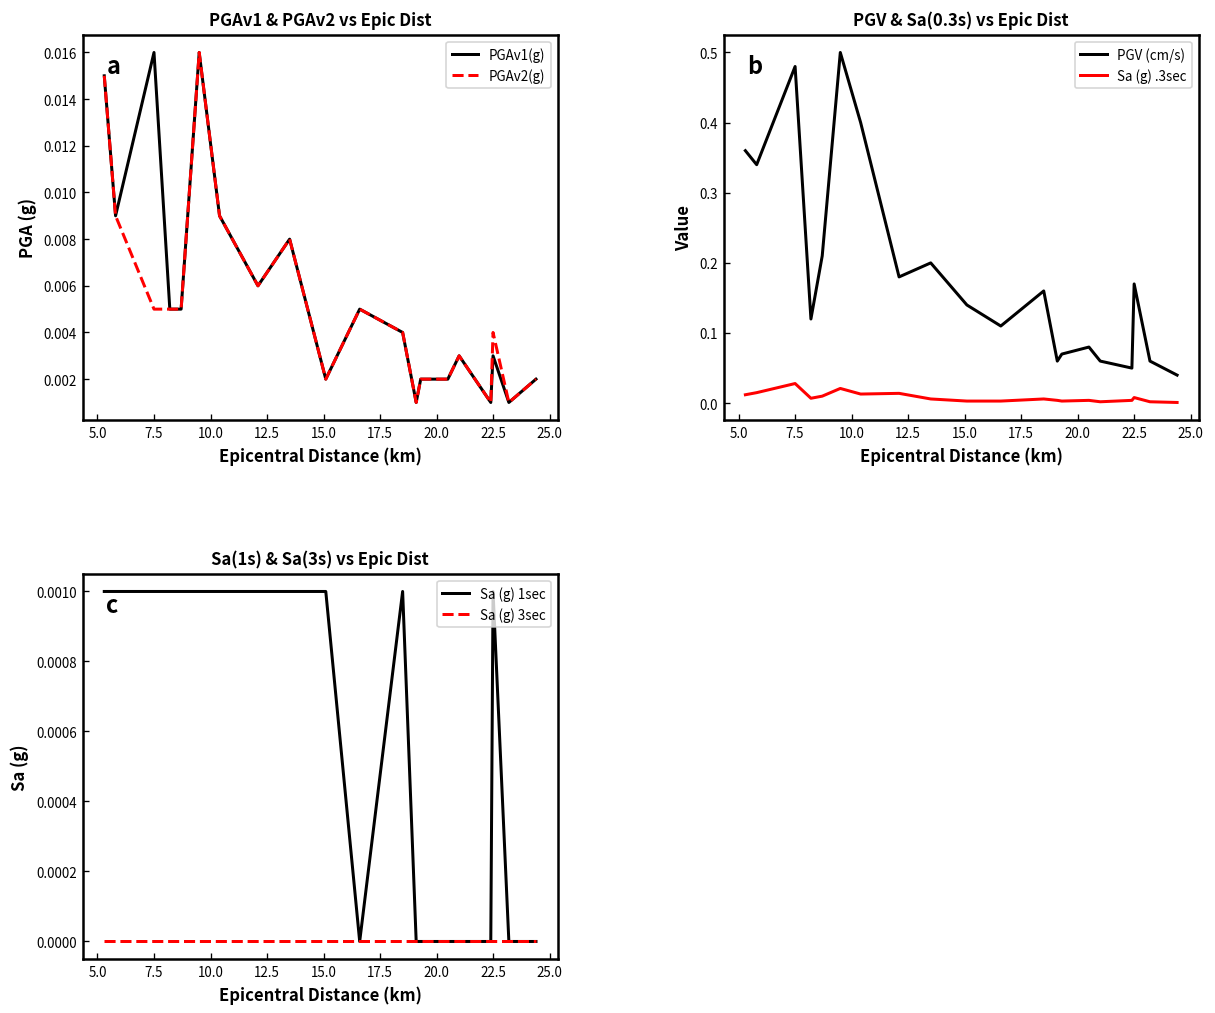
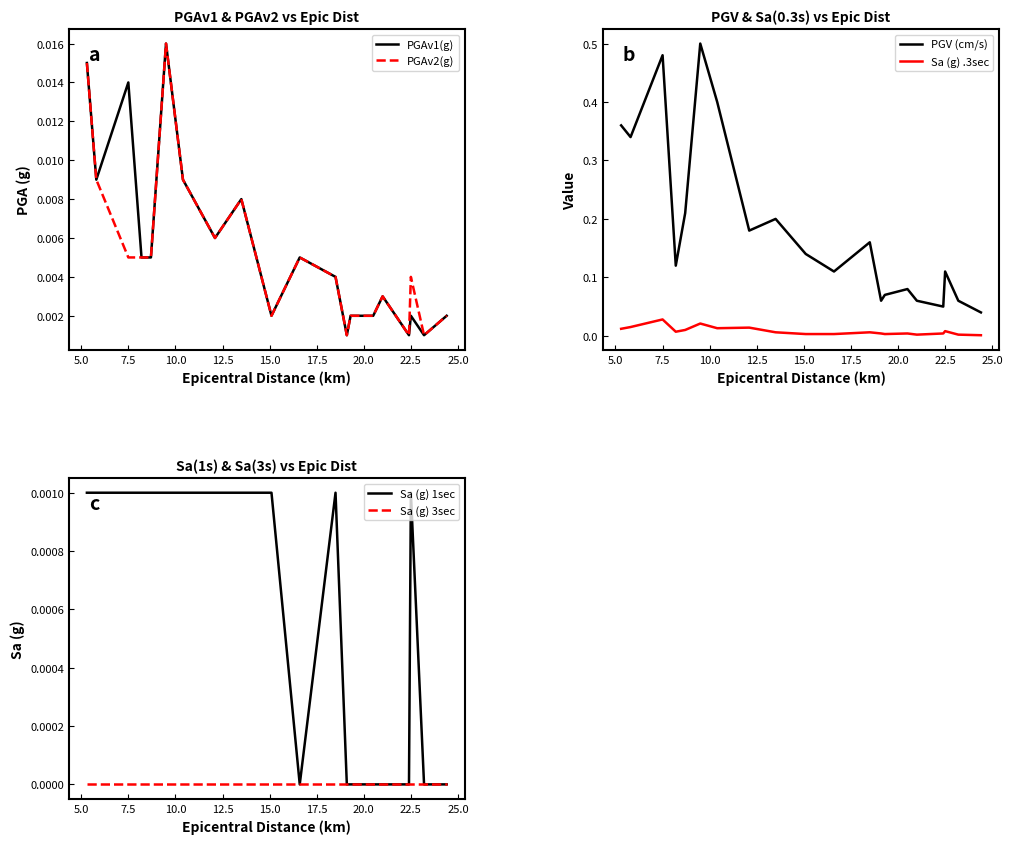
  {
    "PGAv1 & PGAv2 vs Epic Dist": {
      "PGAv1(g)": {
-       "7.5": 0.016,
-       "22.5": 0.003
+       "7.5": 0.014,
+       "22.5": 0.002
      },
      "PGAv2(g)": {
        "7.5": 0.005,
        "22.5": 0.004
      }
    },
    "PGV & Sa(0.3s) vs Epic Dist": {
      "PGV (cm/s)": {
        "7.5": 0.48,
-       "22.5": 0.17
+       "22.5": 0.11
      },
      "Sa (g) .3sec": {
        "7.5": 0.03,
        "22.5": 0.01
      }
    },
    "Sa(1s) & Sa(3s) vs Epic Dist": {
      "Sa (g) 1sec": {
        "7.5": 0.00100
      },
      "Sa (g) 3sec": {
        "7.5": 0.00000
      }
    }
  }
